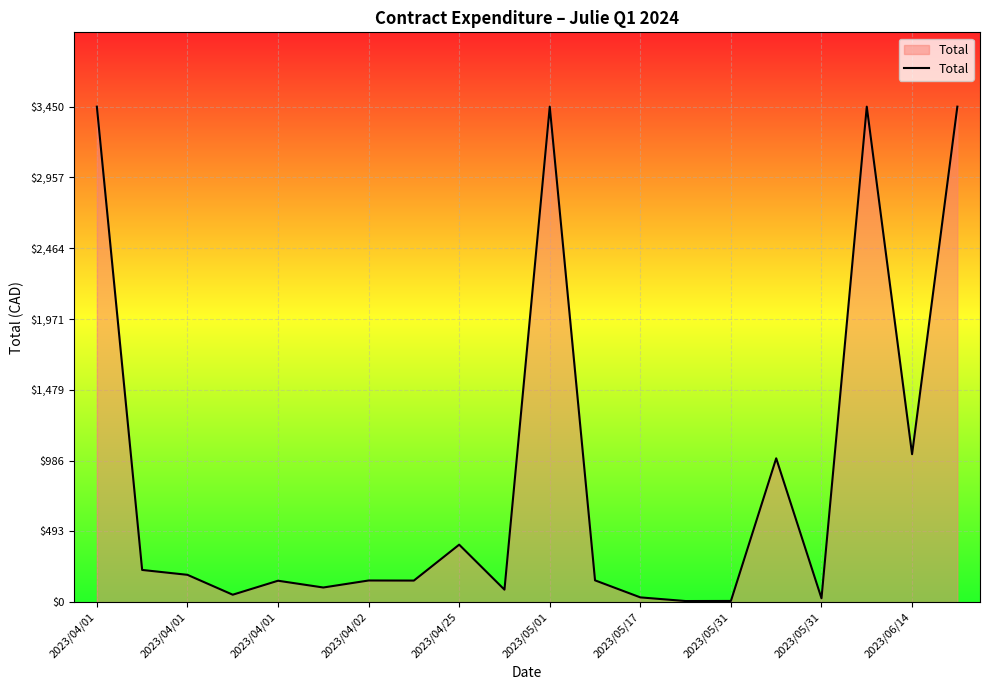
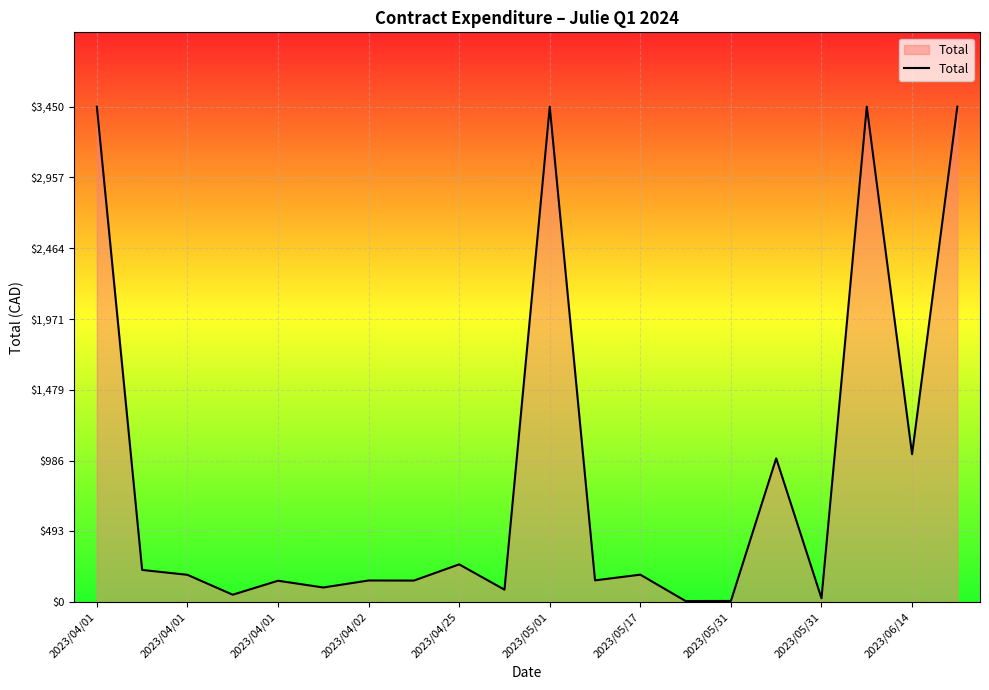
  {
    "2023/04/02": "$150",
-   "2023/04/25": "$400",
+   "2023/04/25": "$260",
    "2023/05/01": "$3,450",
-   "2023/05/17": "$30",
+   "2023/05/17": "$190",
    "2023/06/14": "$1,030"
  }
